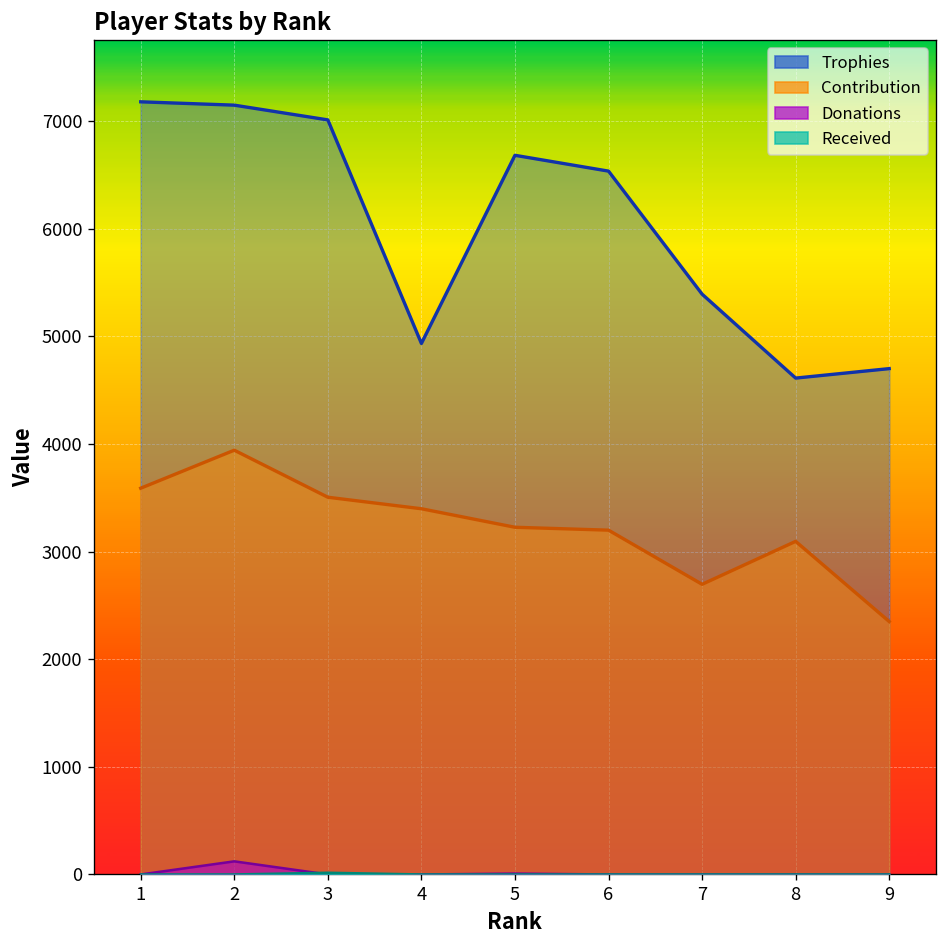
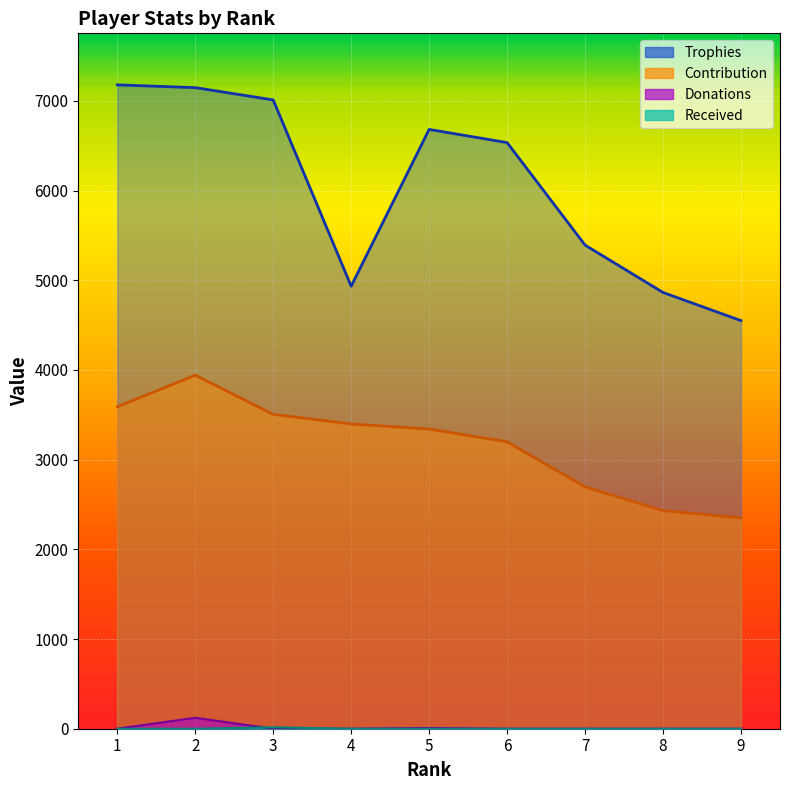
  {
    "Trophies": {
      "1": 7200,
      "2": 7100,
      "3": 7000,
      "4": 4900,
      "5": 6700,
      "6": 6500,
      "7": 5400,
-     "8": 4600,
-     "9": 4700
+     "8": 4900,
+     "9": 4600
    },
    "Contribution": {
      "1": 3600,
      "2": 3900,
      "3": 3500,
      "4": 3400,
-     "5": 3200,
+     "5": 3300,
      "6": 3200,
      "7": 2700,
-     "8": 3100,
+     "8": 2400,
      "9": 2400
    },
    "Donations": {
      "2": 100
    },
    "Received": {
      "2": 0
    }
  }
